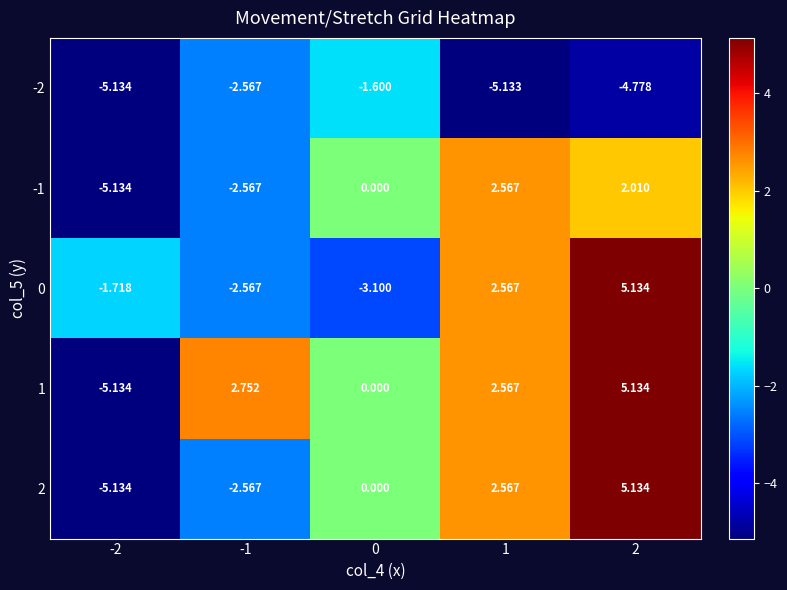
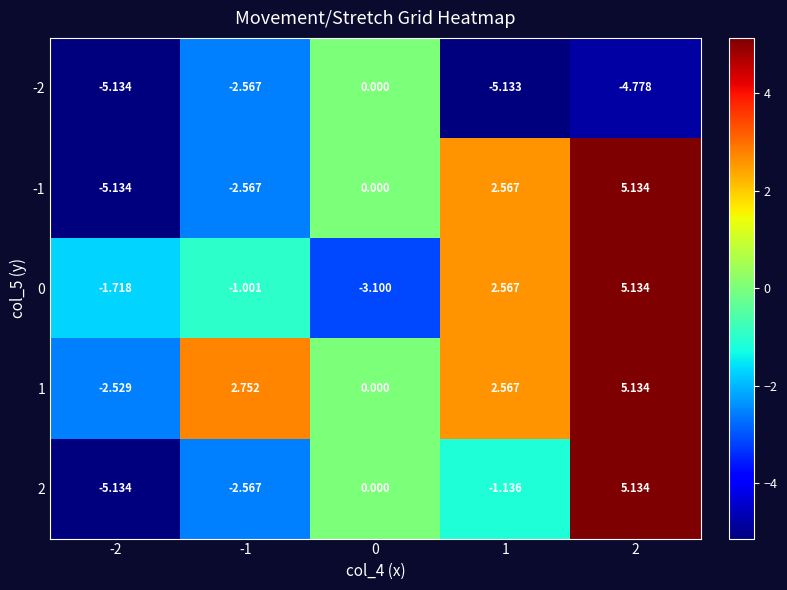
  {
    "-2": {
      "-2": -5.134,
      "-1": -2.567,
-     "0": -1.600,
+     "0": 0.000,
      "1": -5.133,
      "2": -4.778
    },
    "-1": {
      "-2": -5.134,
      "-1": -2.567,
      "0": 0.000,
      "1": 2.567,
-     "2": 2.010
+     "2": 5.134
    },
    "0": {
      "-2": -1.718,
-     "-1": -2.567,
+     "-1": -1.001,
      "0": -3.100,
      "1": 2.567,
      "2": 5.134
    },
    "1": {
-     "-2": -5.134,
+     "-2": -2.529,
      "-1": 2.752,
      "0": 0.000,
      "1": 2.567,
      "2": 5.134
    },
    "2": {
      "-2": -5.134,
      "-1": -2.567,
      "0": 0.000,
-     "1": 2.567,
+     "1": -1.136,
      "2": 5.134
    }
  }
